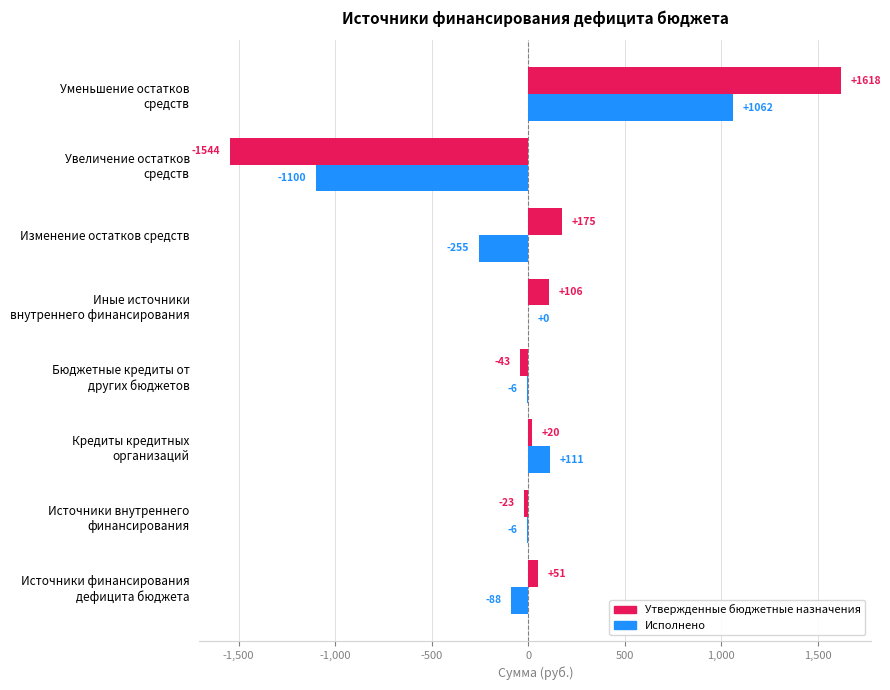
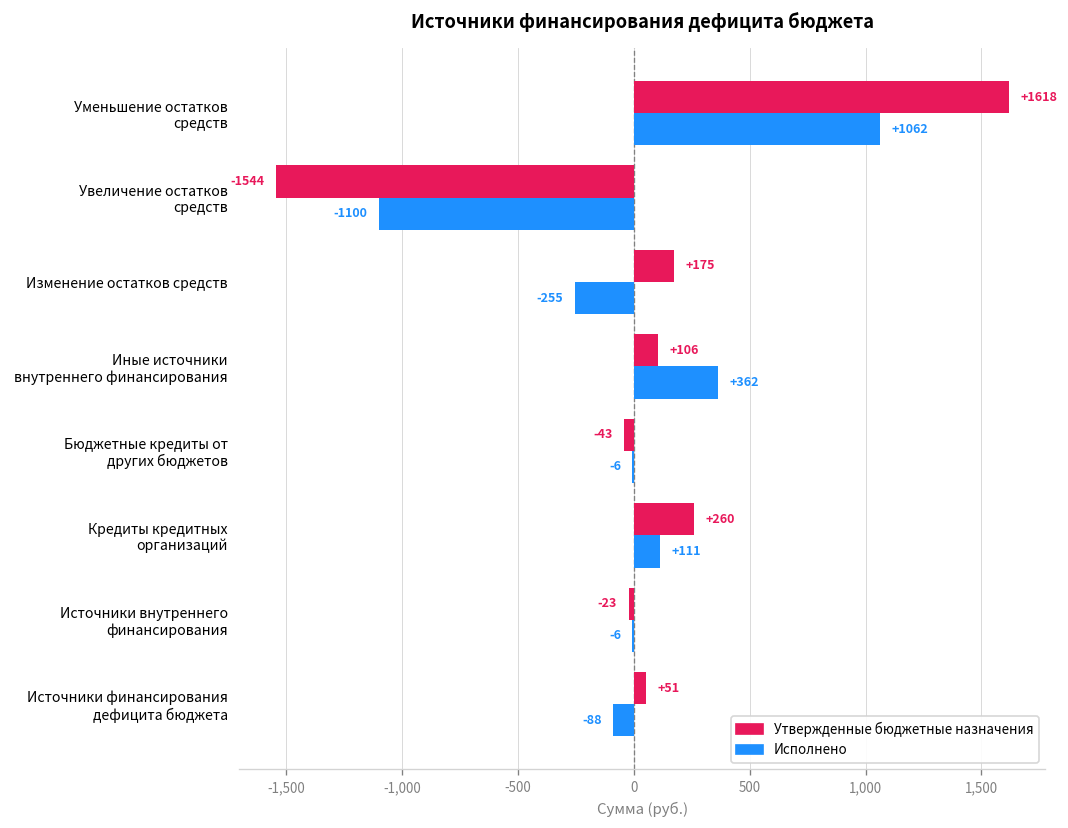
  {
    "Утвержденные бюджетные назначения": {
      "Уменьшение остатков средств": "+1618",
      "Увеличение остатков средств": "-1544",
      "Изменение остатков средств": "+175",
      "Иные источники внутреннего финансирования": "+106",
      "Бюджетные кредиты от других бюджетов": "-43",
-     "Кредиты кредитных организаций": "+20",
+     "Кредиты кредитных организаций": "+260",
      "Источники внутреннего финансирования": "-23",
      "Источники финансирования дефицита бюджета": "+51"
    },
    "Исполнено": {
      "Уменьшение остатков средств": "+1062",
      "Увеличение остатков средств": "-1100",
      "Изменение остатков средств": "-255",
-     "Иные источники внутреннего финансирования": "+0",
+     "Иные источники внутреннего финансирования": "+362",
      "Бюджетные кредиты от других бюджетов": "-6",
      "Кредиты кредитных организаций": "+111",
      "Источники внутреннего финансирования": "-6",
      "Источники финансирования дефицита бюджета": "-88"
    }
  }
